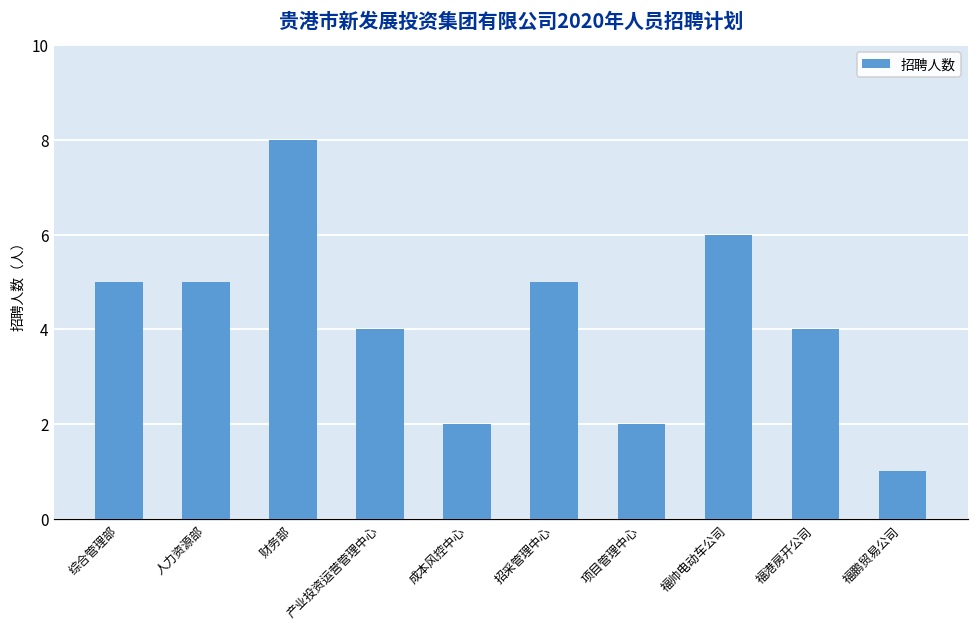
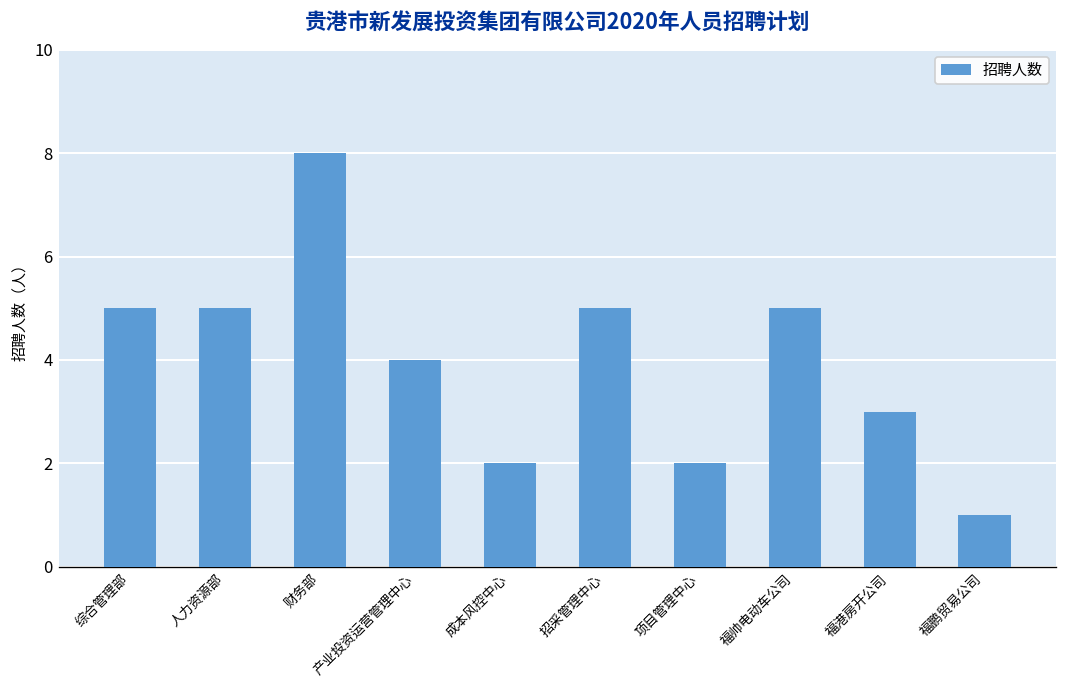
  {
    "综合管理部": 5,
    "人力资源部": 5,
    "财务部": 8,
    "产业投资运营管理中心": 4,
    "成本风控中心": 2,
    "招采管理中心": 5,
    "项目管理中心": 2,
-   "福帅电动车公司": 6,
-   "福港房开公司": 4,
+   "福帅电动车公司": 5,
+   "福港房开公司": 3,
    "福鹏贸易公司": 1
  }
